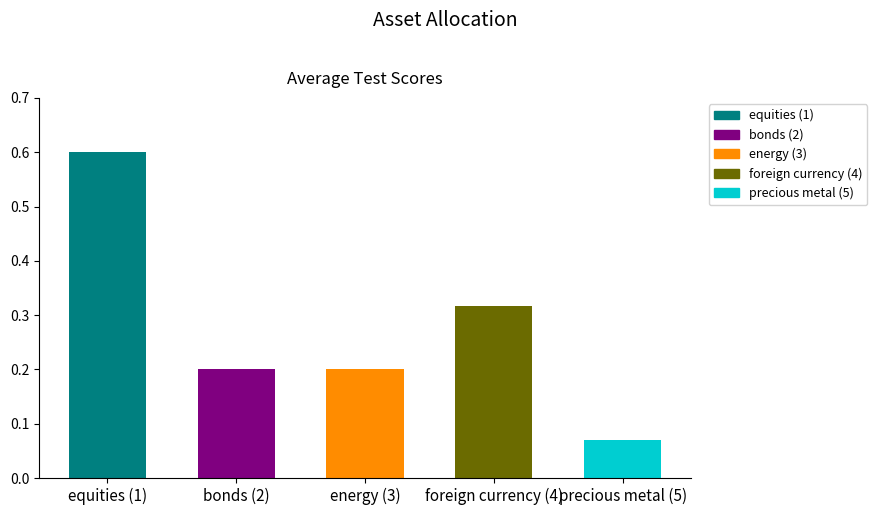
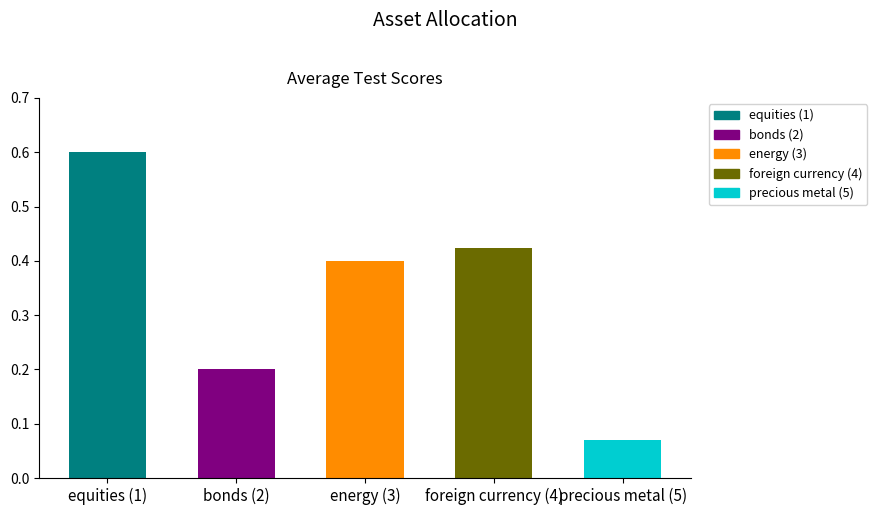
  {
    "equities (1)": 0.60,
    "bonds (2)": 0.20,
-   "energy (3)": 0.2,
-   "foreign currency (4)": 0.32,
+   "energy (3)": 0.4,
+   "foreign currency (4)": 0.42,
    "precious metal (5)": 0.07
  }
